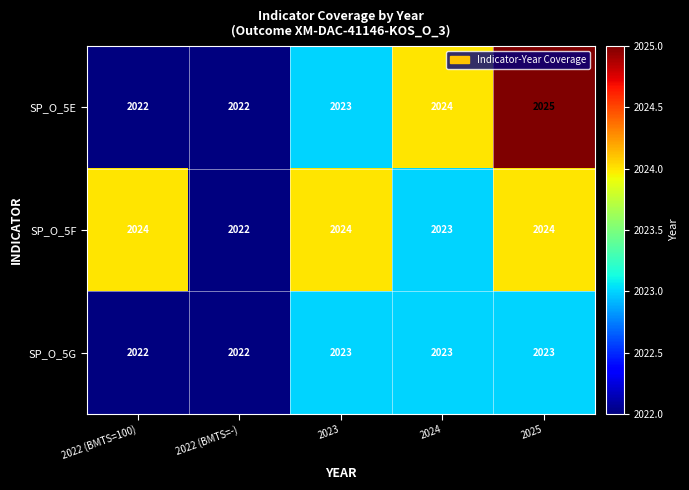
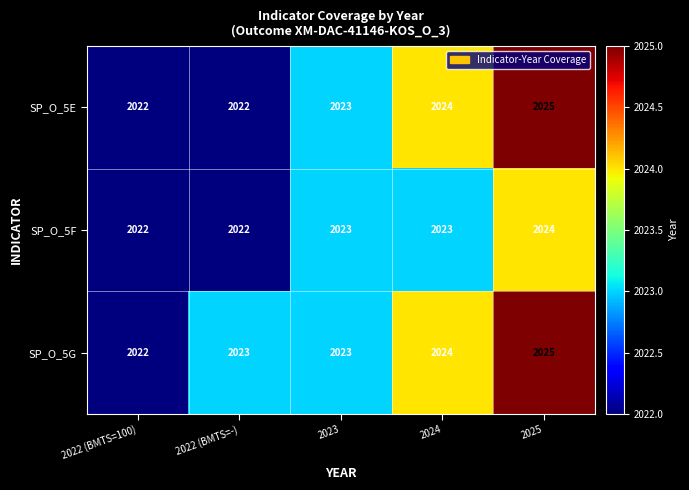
  {
    "SP_O_5E": {
      "2022 (BMTS=100)": 2022,
      "2022 (BMTS=-)": 2022,
      "2023": 2023,
      "2024": 2024,
      "2025": 2025
    },
    "SP_O_5F": {
-     "2022 (BMTS=100)": 2024,
+     "2022 (BMTS=100)": 2022,
      "2022 (BMTS=-)": 2022,
-     "2023": 2024,
+     "2023": 2023,
      "2024": 2023,
      "2025": 2024
    },
    "SP_O_5G": {
      "2022 (BMTS=100)": 2022,
-     "2022 (BMTS=-)": 2022,
+     "2022 (BMTS=-)": 2023,
      "2023": 2023,
-     "2024": 2023,
-     "2025": 2023
+     "2024": 2024,
+     "2025": 2025
    }
  }
